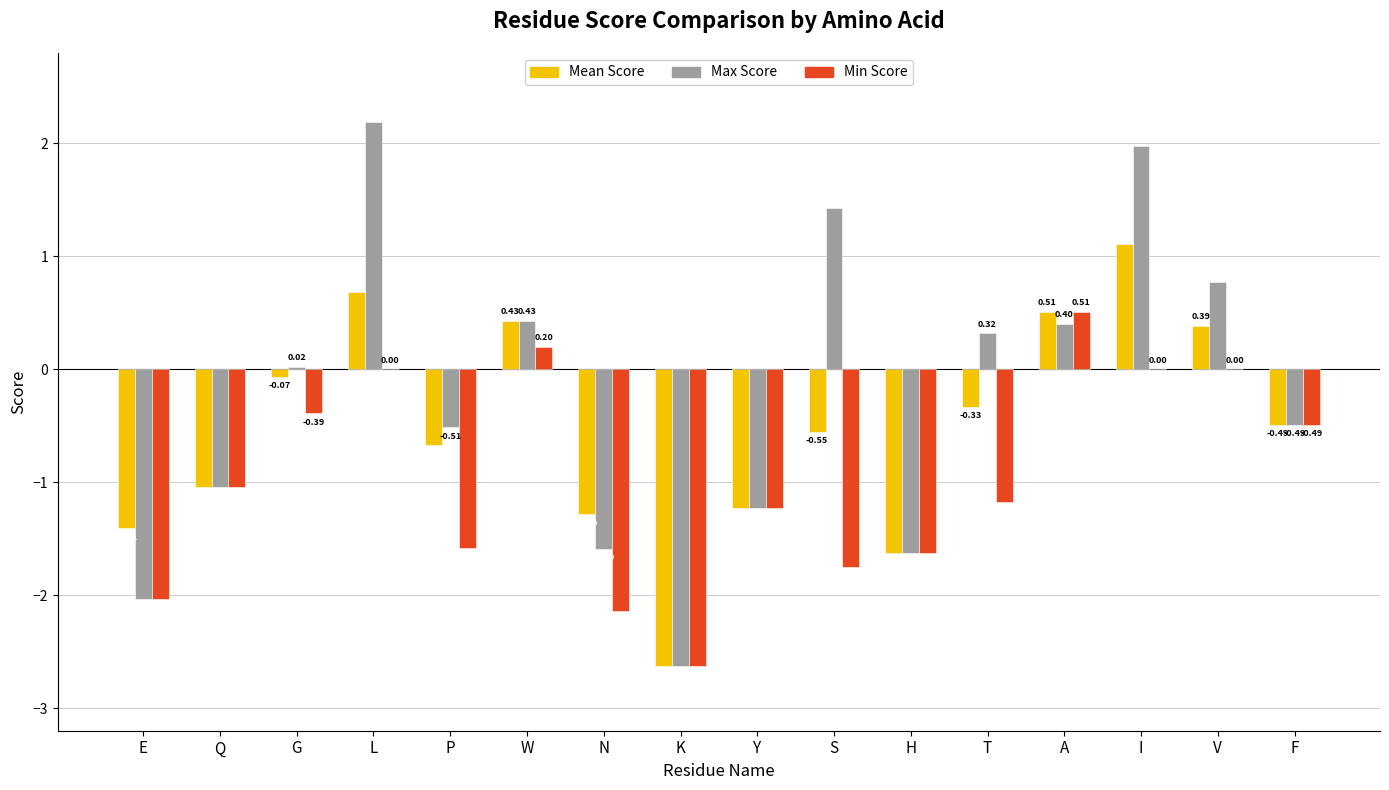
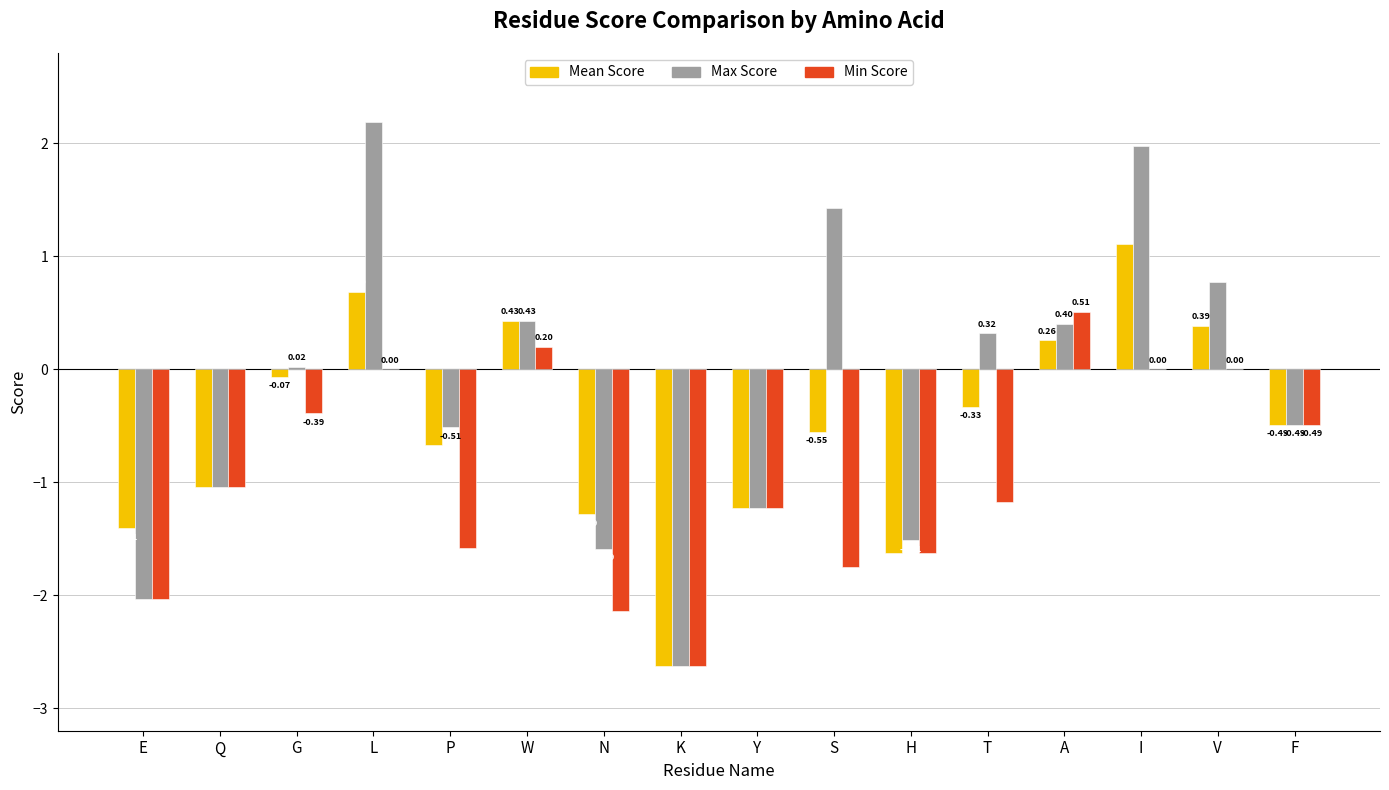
  {
    "Mean Score": {
      "G": -0.07,
      "W": 0.43,
      "S": -0.55,
      "T": -0.33,
-     "A": 0.51,
+     "A": 0.26,
      "V": 0.39
    },
    "Max Score": {
      "E": -2.04,
      "Q": -1.05,
      "L": 2.19,
      "N": -1.59,
      "K": -2.63,
      "Y": -1.22,
      "S": 1.43,
-     "H": -1.62,
+     "H": -1.51,
      "I": 1.98,
      "V": 0.77
    },
    "Min Score": {
      "G": -0.39,
      "L": 0.00,
      "W": 0.20,
      "A": 0.51,
      "I": 0.00,
      "V": 0.00
    }
  }
